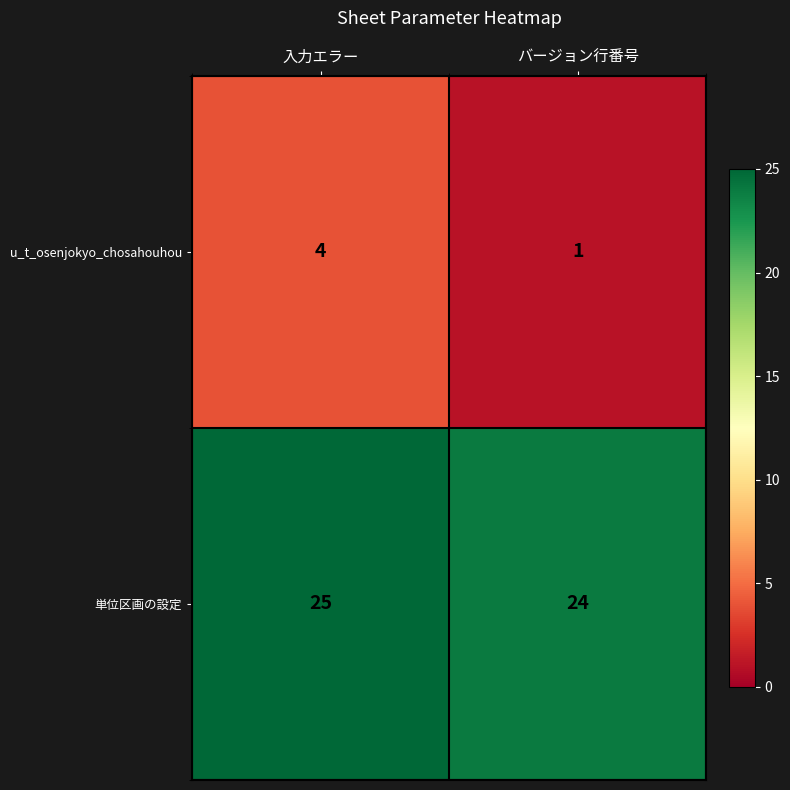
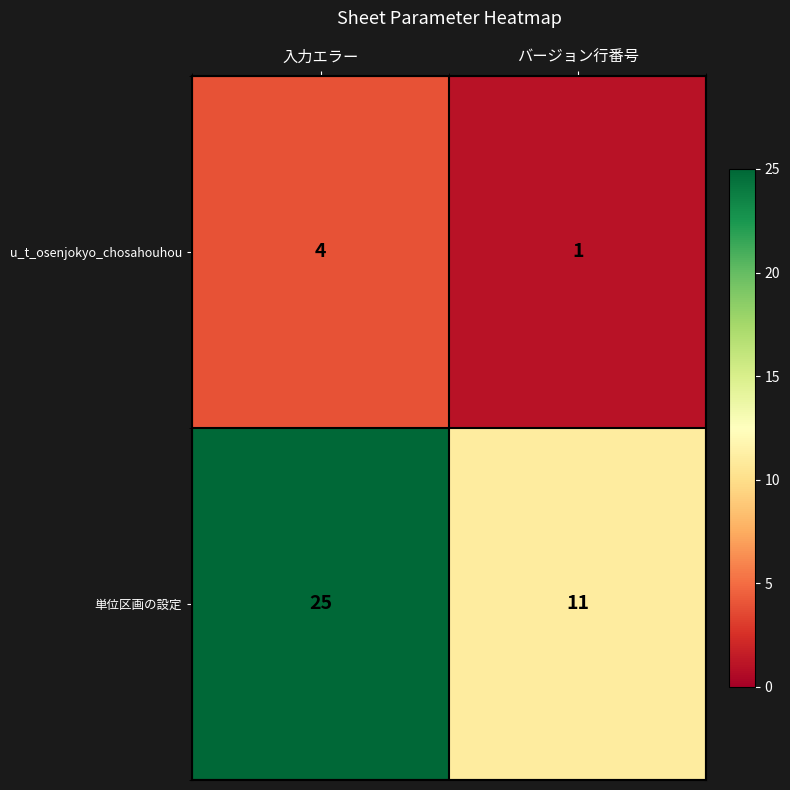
  {
    "u_t_osenjokyo_chosahouhou": {
      "入力エラー": 4,
      "バージョン行番号": 1
    },
    "単位区画の設定": {
      "入力エラー": 25,
-     "バージョン行番号": 24
+     "バージョン行番号": 11
    }
  }
